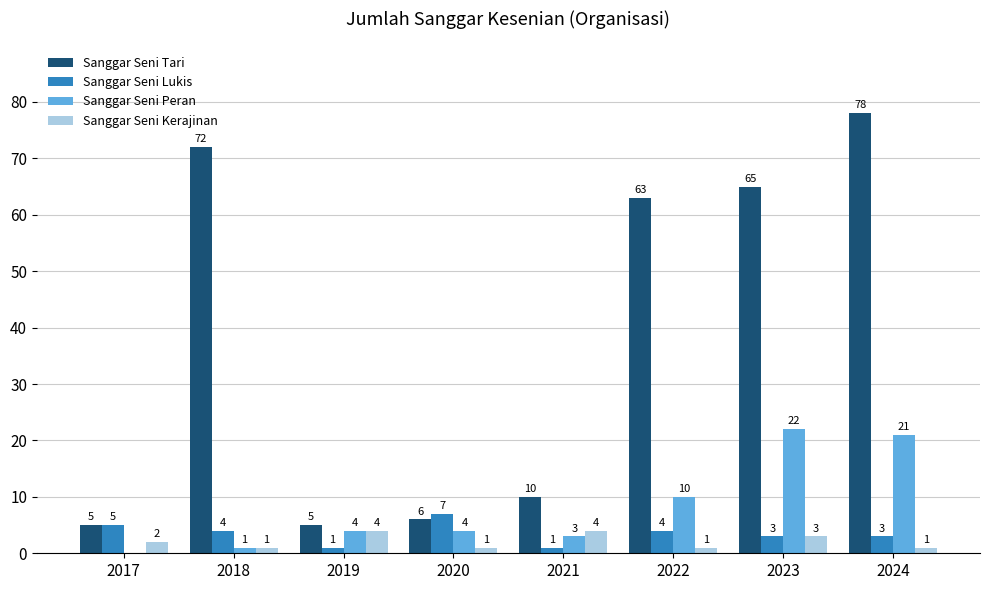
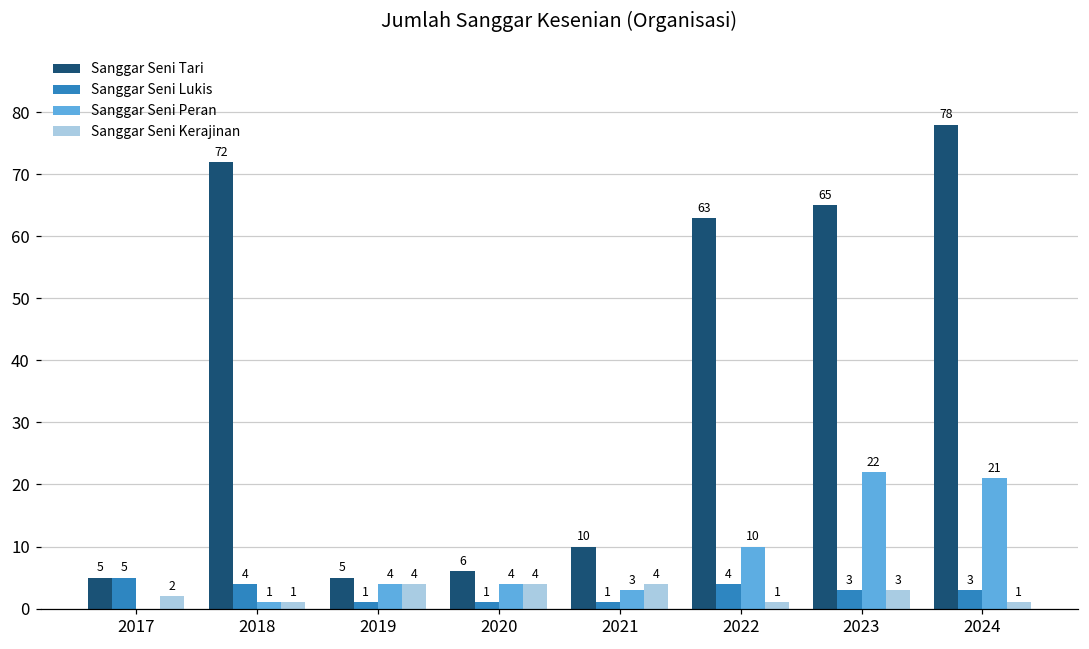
  {
    "Sanggar Seni Tari": {
      "2017": 5,
      "2018": 72,
      "2019": 5,
      "2020": 6,
      "2021": 10,
      "2022": 63,
      "2023": 65,
      "2024": 78
    },
    "Sanggar Seni Lukis": {
      "2017": 5,
      "2018": 4,
      "2019": 1,
-     "2020": 7,
+     "2020": 1,
      "2021": 1,
      "2022": 4,
      "2023": 3,
      "2024": 3
    },
    "Sanggar Seni Peran": {
      "2018": 1,
      "2019": 4,
      "2020": 4,
      "2021": 3,
      "2022": 10,
      "2023": 22,
      "2024": 21
    },
    "Sanggar Seni Kerajinan": {
      "2017": 2,
      "2018": 1,
      "2019": 4,
-     "2020": 1,
+     "2020": 4,
      "2021": 4,
      "2022": 1,
      "2023": 3,
      "2024": 1
    }
  }
